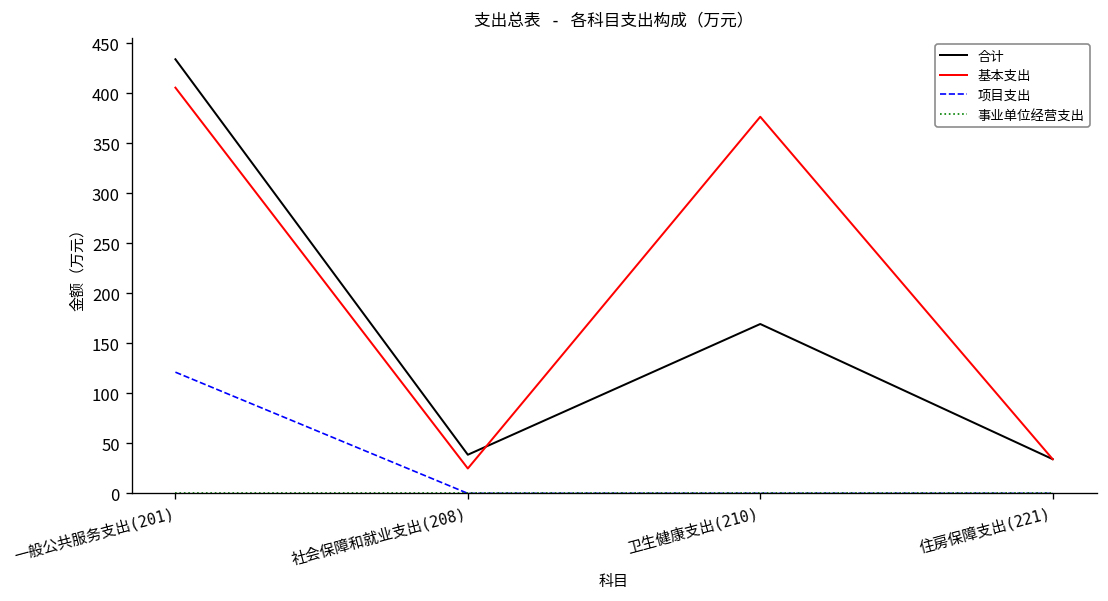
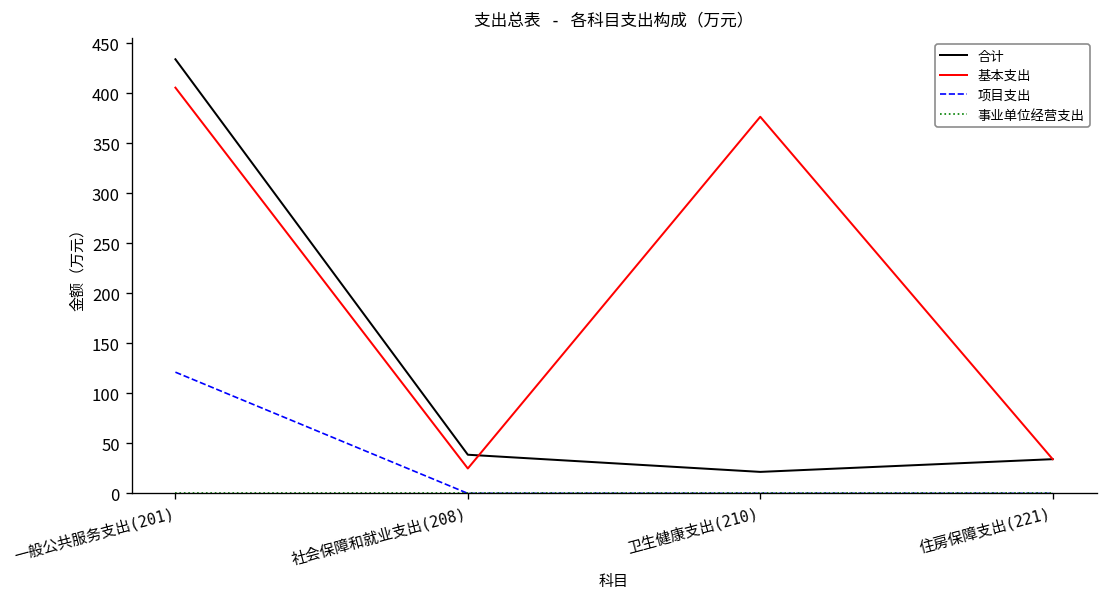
  {
    "合计": {
      "一般公共服务支出(201)": 430,
      "社会保障和就业支出(208)": 40,
-     "卫生健康支出(210)": 170
+     "卫生健康支出(210)": 20
    },
    "基本支出": {
      "一般公共服务支出(201)": 410,
      "社会保障和就业支出(208)": 20,
      "卫生健康支出(210)": 380
    },
    "项目支出": {
      "一般公共服务支出(201)": 120
    },
    "事业单位经营支出": {
      "一般公共服务支出(201)": 0
    }
  }
